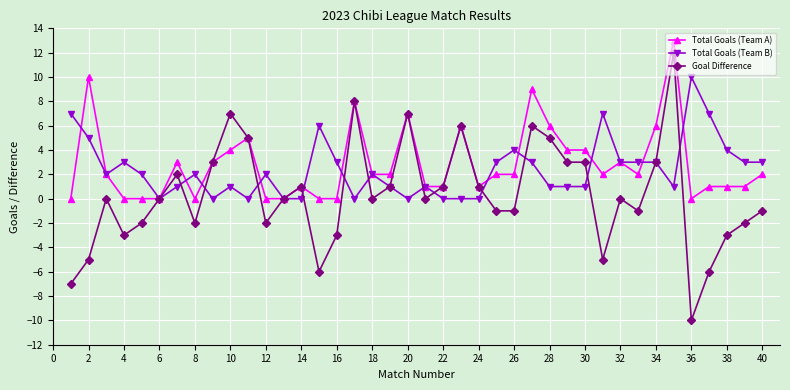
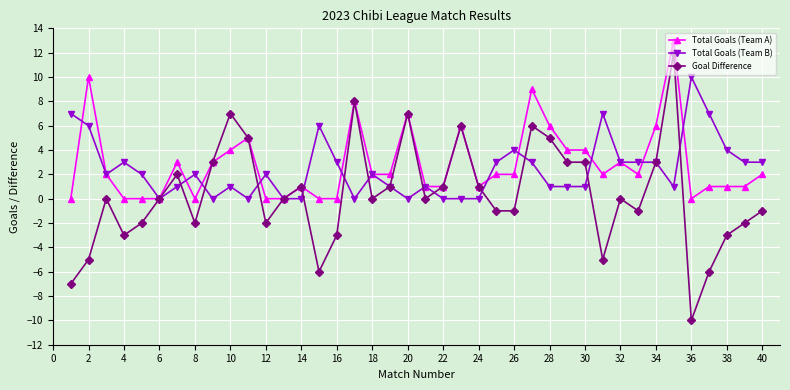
  {
    "Total Goals (Team A)": {
      "2": 10,
      "4": 0,
      "8": 0,
      "10": 4,
      "12": 0,
      "16": 0,
      "26": 2,
      "28": 6,
      "30": 4,
      "34": 6,
      "36": 0,
      "38": 1,
      "40": 2
    },
    "Total Goals (Team B)": {
-     "2": 5,
+     "2": 6,
      "4": 3,
      "8": 2,
      "10": 1,
      "12": 2,
      "14": 0,
      "16": 3,
      "20": 0,
      "22": 0,
      "24": 0,
      "26": 4,
      "28": 1,
      "30": 1,
      "36": 10,
      "38": 4,
      "40": 3
    },
    "Goal Difference": {
      "2": -5,
      "4": -3,
      "8": -2,
      "10": 7,
      "12": -2,
      "16": -3,
      "18": 0,
      "26": -1,
      "28": 5,
      "30": 3,
      "32": 0,
      "36": -10,
      "38": -3,
      "40": -1
    }
  }
